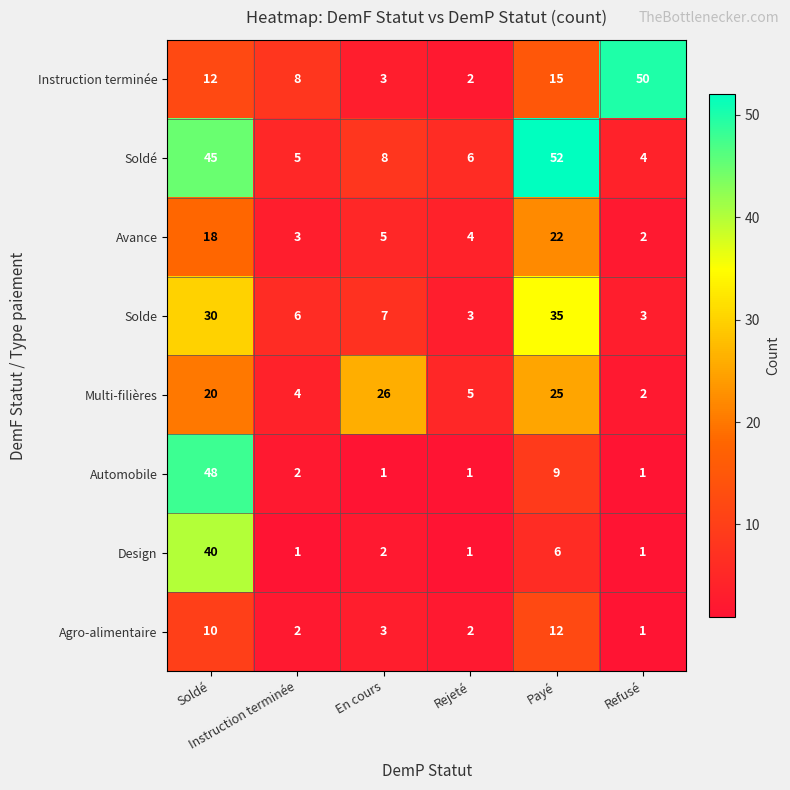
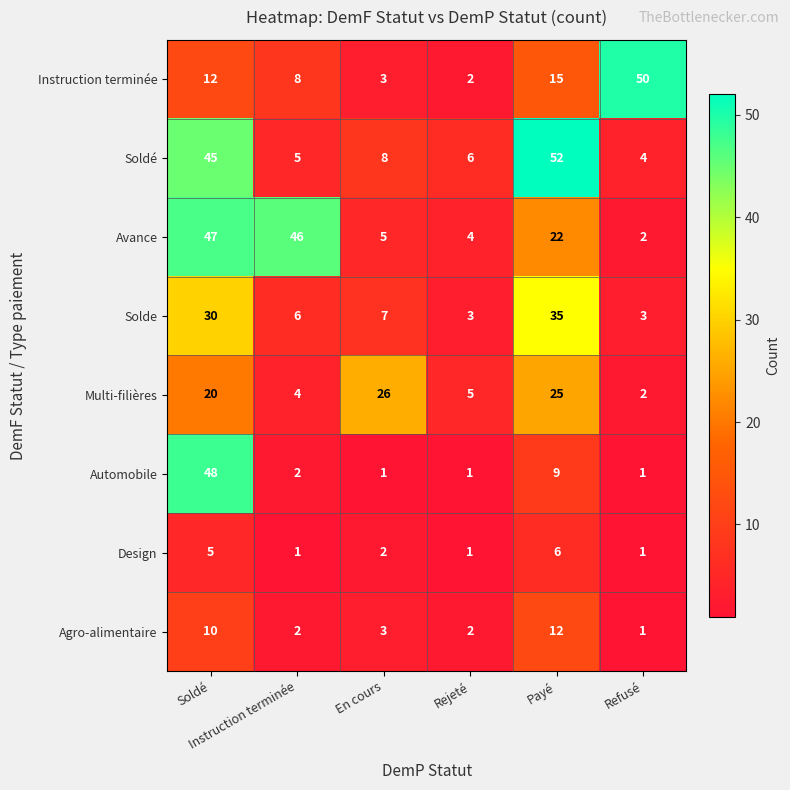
  {
    "Instruction terminée": {
      "Soldé": 12,
      "Instruction terminée": 8,
      "En cours": 3,
      "Rejeté": 2,
      "Payé": 15,
      "Refusé": 50
    },
    "Soldé": {
      "Soldé": 45,
      "Instruction terminée": 5,
      "En cours": 8,
      "Rejeté": 6,
      "Payé": 52,
      "Refusé": 4
    },
    "Avance": {
-     "Soldé": 18,
-     "Instruction terminée": 3,
+     "Soldé": 47,
+     "Instruction terminée": 46,
      "En cours": 5,
      "Rejeté": 4,
      "Payé": 22,
      "Refusé": 2
    },
    "Solde": {
      "Soldé": 30,
      "Instruction terminée": 6,
      "En cours": 7,
      "Rejeté": 3,
      "Payé": 35,
      "Refusé": 3
    },
    "Multi-filières": {
      "Soldé": 20,
      "Instruction terminée": 4,
      "En cours": 26,
      "Rejeté": 5,
      "Payé": 25,
      "Refusé": 2
    },
    "Automobile": {
      "Soldé": 48,
      "Instruction terminée": 2,
      "En cours": 1,
      "Rejeté": 1,
      "Payé": 9,
      "Refusé": 1
    },
    "Design": {
-     "Soldé": 40,
+     "Soldé": 5,
      "Instruction terminée": 1,
      "En cours": 2,
      "Rejeté": 1,
      "Payé": 6,
      "Refusé": 1
    },
    "Agro-alimentaire": {
      "Soldé": 10,
      "Instruction terminée": 2,
      "En cours": 3,
      "Rejeté": 2,
      "Payé": 12,
      "Refusé": 1
    }
  }
